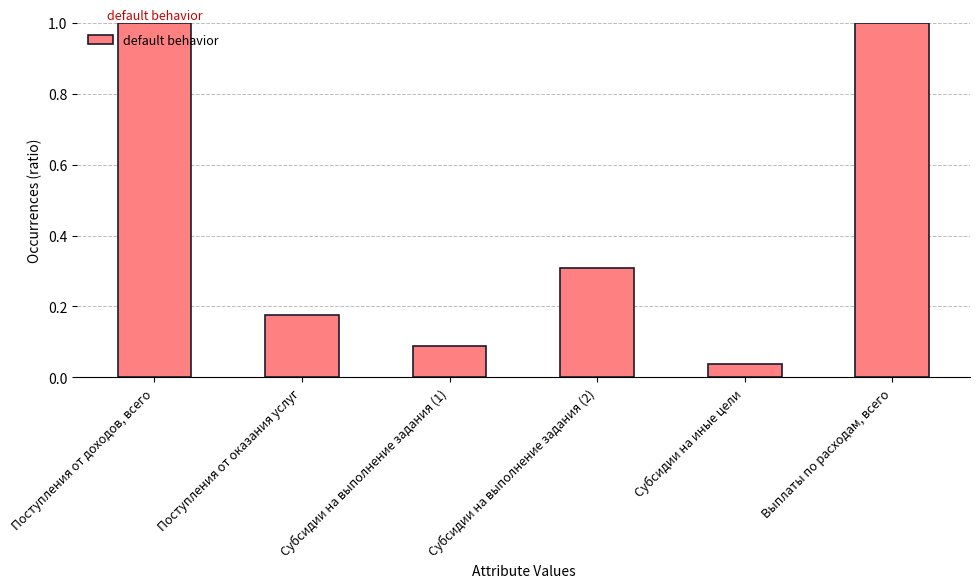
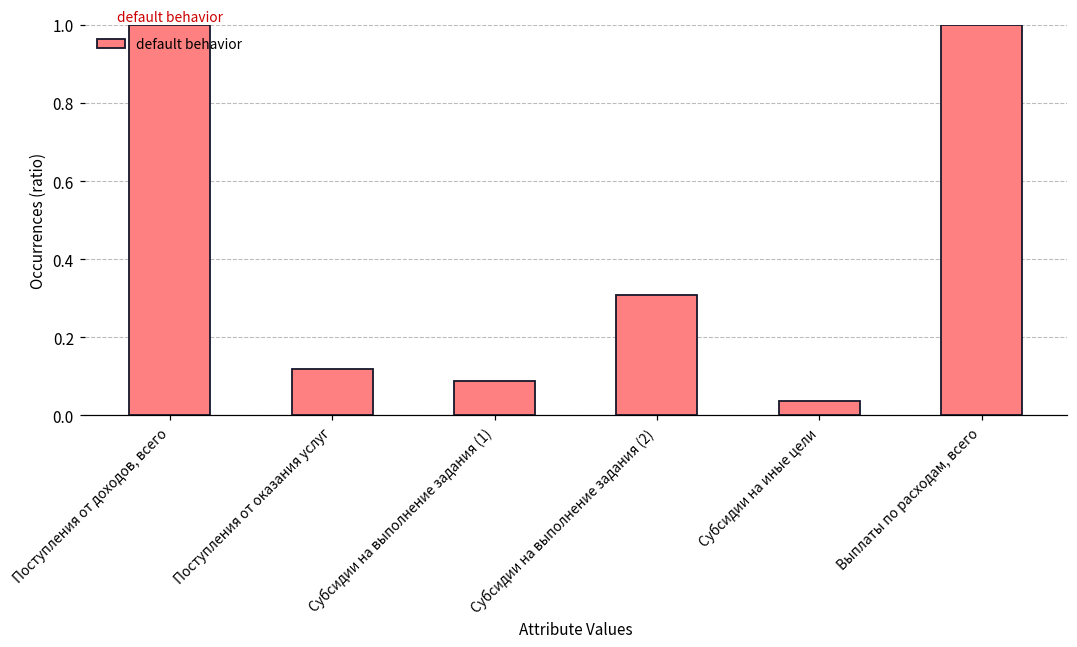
  {
    "Поступления от доходов, всего": 1.00,
-   "Поступления от оказания услуг": 0.17,
+   "Поступления от оказания услуг": 0.12,
    "Субсидии на выполнение задания (1)": 0.09,
    "Субсидии на выполнение задания (2)": 0.31,
    "Субсидии на иные цели": 0.04,
    "Выплаты по расходам, всего": 1.00
  }
